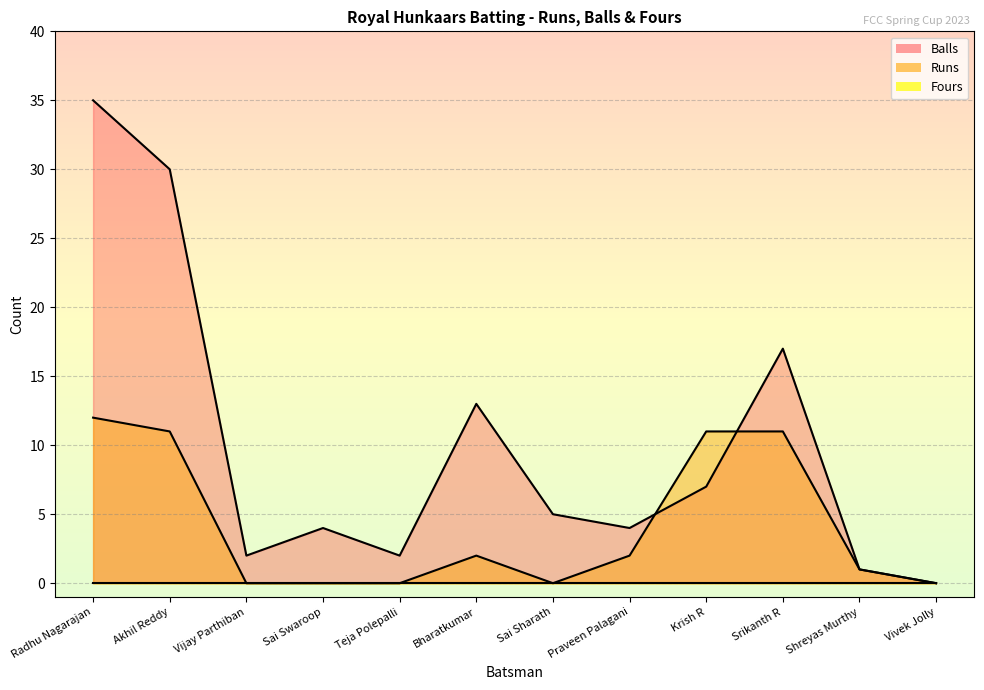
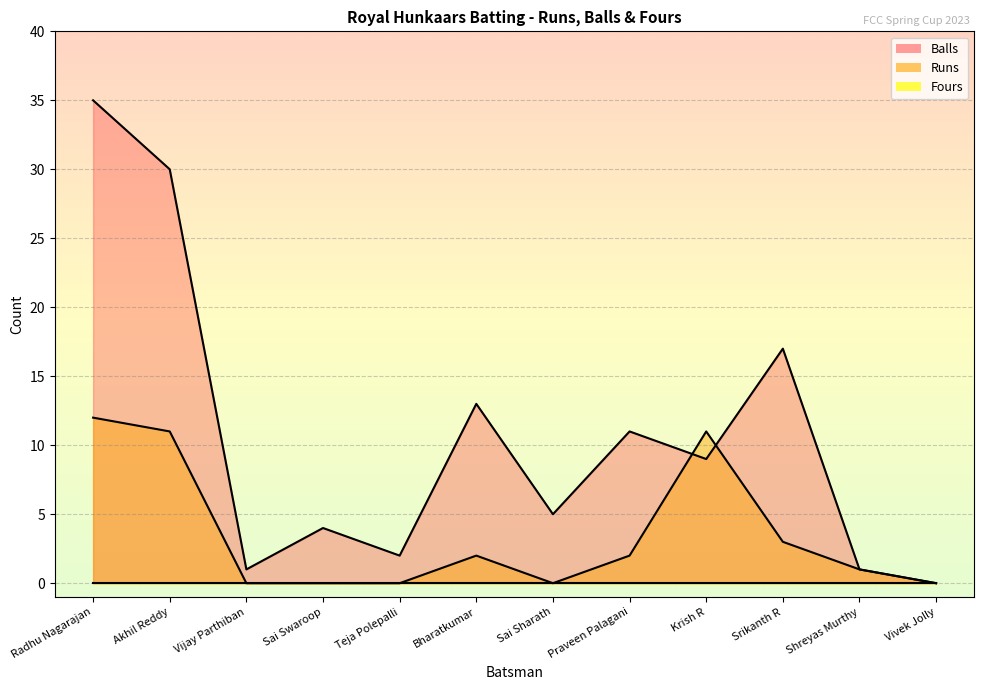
  {
    "Balls": {
      "Radhu Nagarajan": 35,
      "Akhil Reddy": 30,
-     "Vijay Parthiban": 2,
+     "Vijay Parthiban": 1,
      "Sai Swaroop": 4,
      "Teja Polepalli": 2,
      "Bharatkumar": 13,
      "Sai Sharath": 5,
-     "Praveen Palagani": 4,
-     "Krish R": 7,
+     "Praveen Palagani": 11,
+     "Krish R": 9,
      "Srikanth R": 17
    },
    "Runs": {
      "Radhu Nagarajan": 12,
      "Akhil Reddy": 11,
      "Bharatkumar": 2,
      "Praveen Palagani": 2,
      "Krish R": 11,
-     "Srikanth R": 11
+     "Srikanth R": 3
    },
    "Fours": {
      "Radhu Nagarajan": 0,
      "Akhil Reddy": 0,
      "Bharatkumar": 0,
      "Praveen Palagani": 0,
      "Krish R": 0,
      "Srikanth R": 0,
      "Shreyas Murthy": 0
    }
  }
